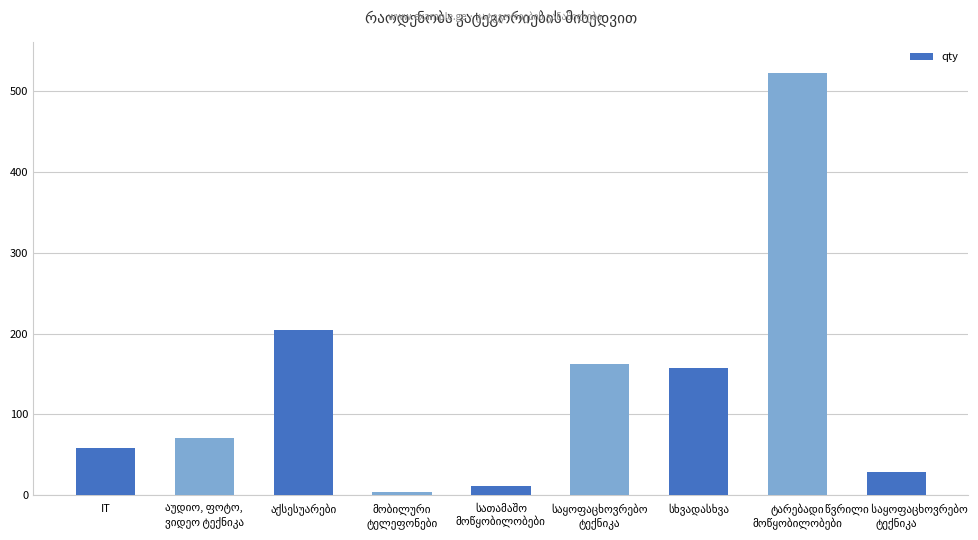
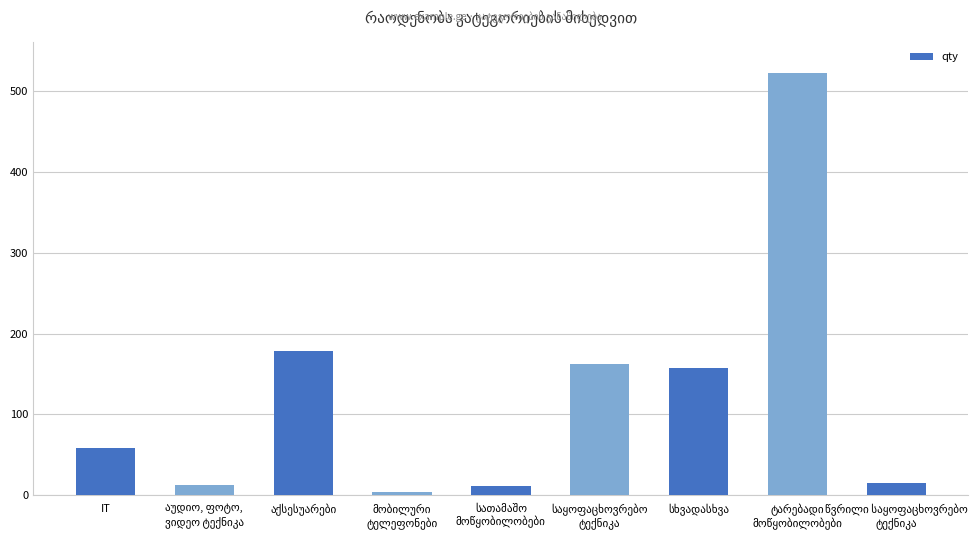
  {
    "IT": 60,
-   "აუდიო, ფოტო, ვიდეო ტექნიკა": 70,
-   "აქსესუარები": 210,
+   "აუდიო, ფოტო, ვიდეო ტექნიკა": 10,
+   "აქსესუარები": 180,
    "მობილური ტელეფონები": 0,
    "სათამაშო მოწყობილობები": 10,
    "საყოფაცხოვრებო ტექნიკა": 160,
    "სხვადასხვა": 160,
-   "წვრილი საყოფაცხოვრებო ტექნიკა": 30
+   "წვრილი საყოფაცხოვრებო ტექნიკა": 20
  }
